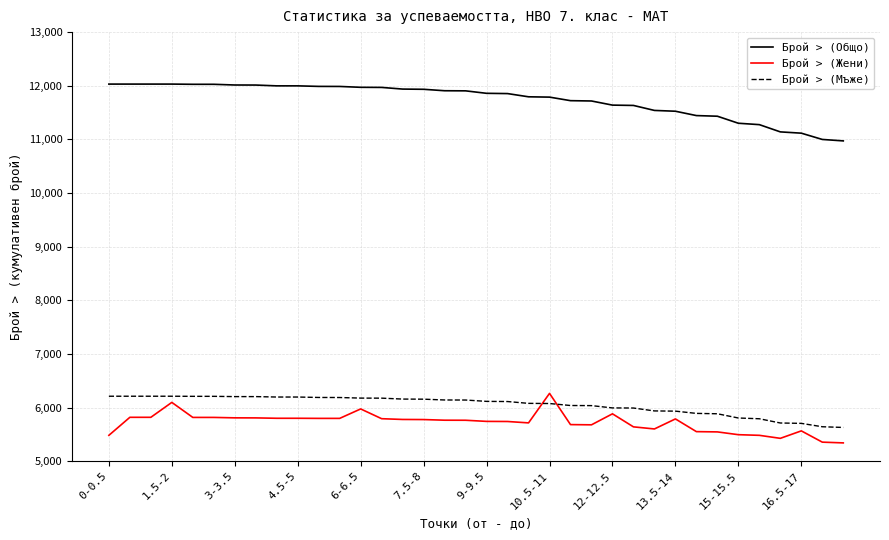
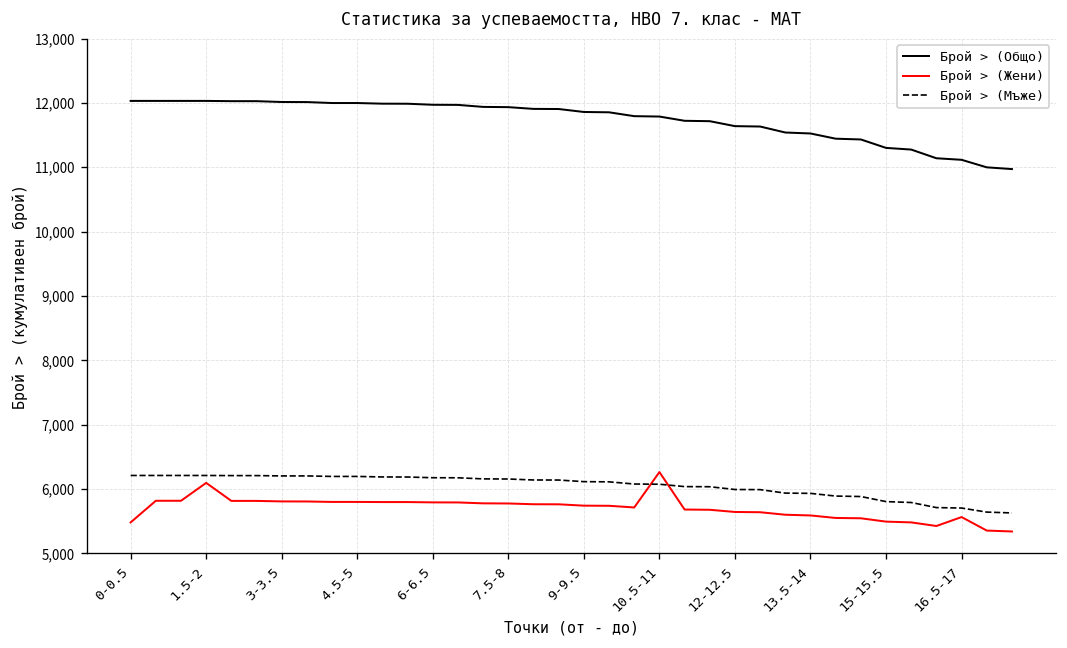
  {
    "Брой > (Жени)": {
      "0-0.5": "5,500",
      "1.5-2": "6,100",
      "3-3.5": "5,800",
      "4.5-5": "5,800",
-     "6-6.5": "6,000",
+     "6-6.5": "5,800",
      "7.5-8": "5,800",
      "9-9.5": "5,700",
      "10.5-11": "6,300",
-     "12-12.5": "5,900",
-     "13.5-14": "5,800",
+     "12-12.5": "5,600",
+     "13.5-14": "5,600",
      "15-15.5": "5,500",
      "16.5-17": "5,600"
    }
  }
